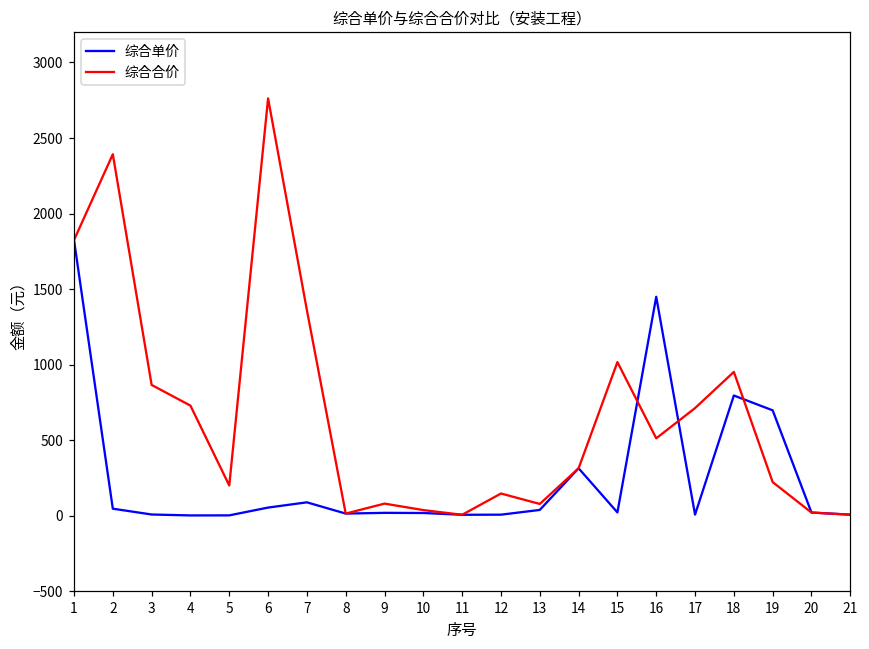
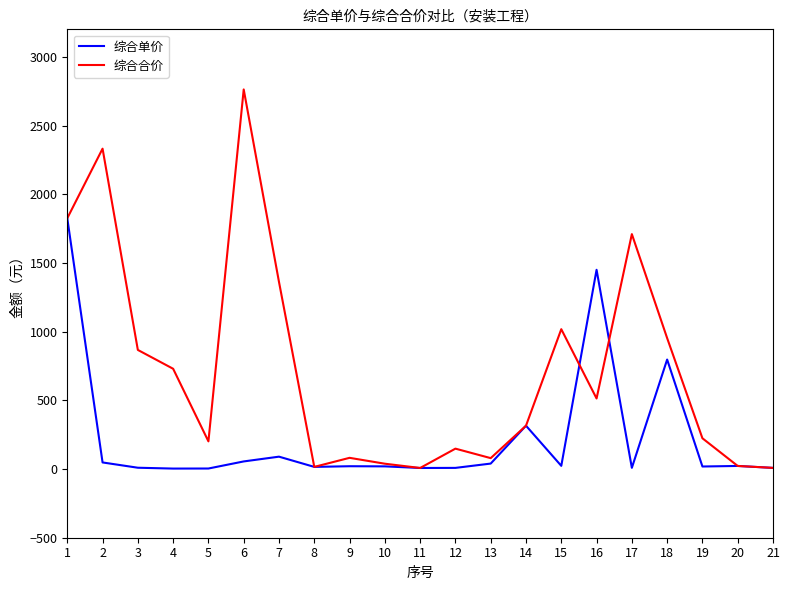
  {
    "综合单价": {
      "2": 50,
      "3": 10,
      "4": 0,
      "5": 0,
      "6": 60,
      "7": 90,
      "9": 20,
      "10": 20,
      "12": 10,
      "13": 40,
      "15": 20,
      "16": 1450,
      "17": 10,
      "18": 800,
-     "19": 700
+     "19": 20
    },
    "综合合价": {
-     "2": 2390,
+     "2": 2330,
      "3": 870,
      "4": 730,
      "5": 200,
      "6": 2760,
      "7": 1360,
      "9": 80,
      "10": 40,
      "12": 150,
      "13": 80,
      "15": 1020,
      "16": 510,
-     "17": 710,
+     "17": 1710,
      "18": 950,
      "19": 220
    }
  }
